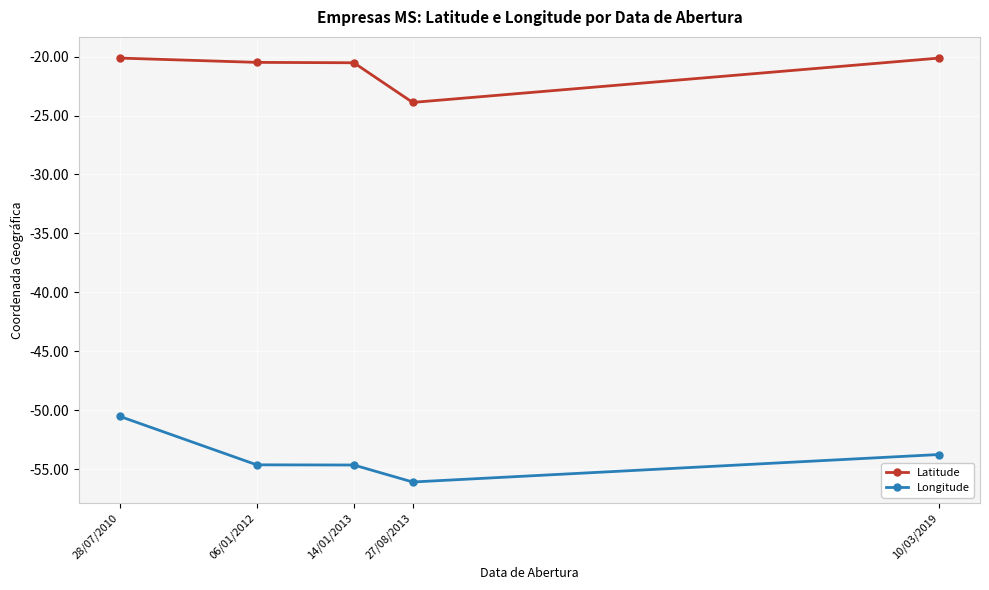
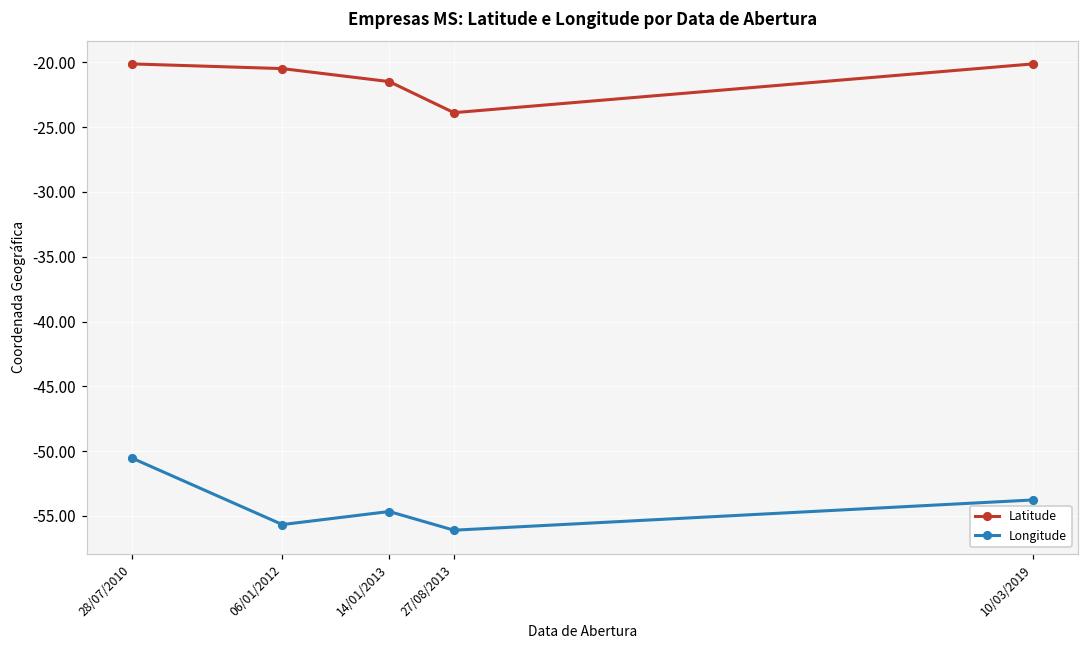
  {
    "Latitude": {
      "28/07/2010": -20.1,
      "06/01/2012": -20.5,
-     "14/01/2013": -20.5,
+     "14/01/2013": -21.5,
      "27/08/2013": -23.9,
      "10/03/2019": -20.1
    },
    "Longitude": {
      "28/07/2010": -50.5,
-     "06/01/2012": -54.6,
+     "06/01/2012": -55.7,
      "14/01/2013": -54.7,
      "27/08/2013": -56.1,
      "10/03/2019": -53.8
    }
  }
